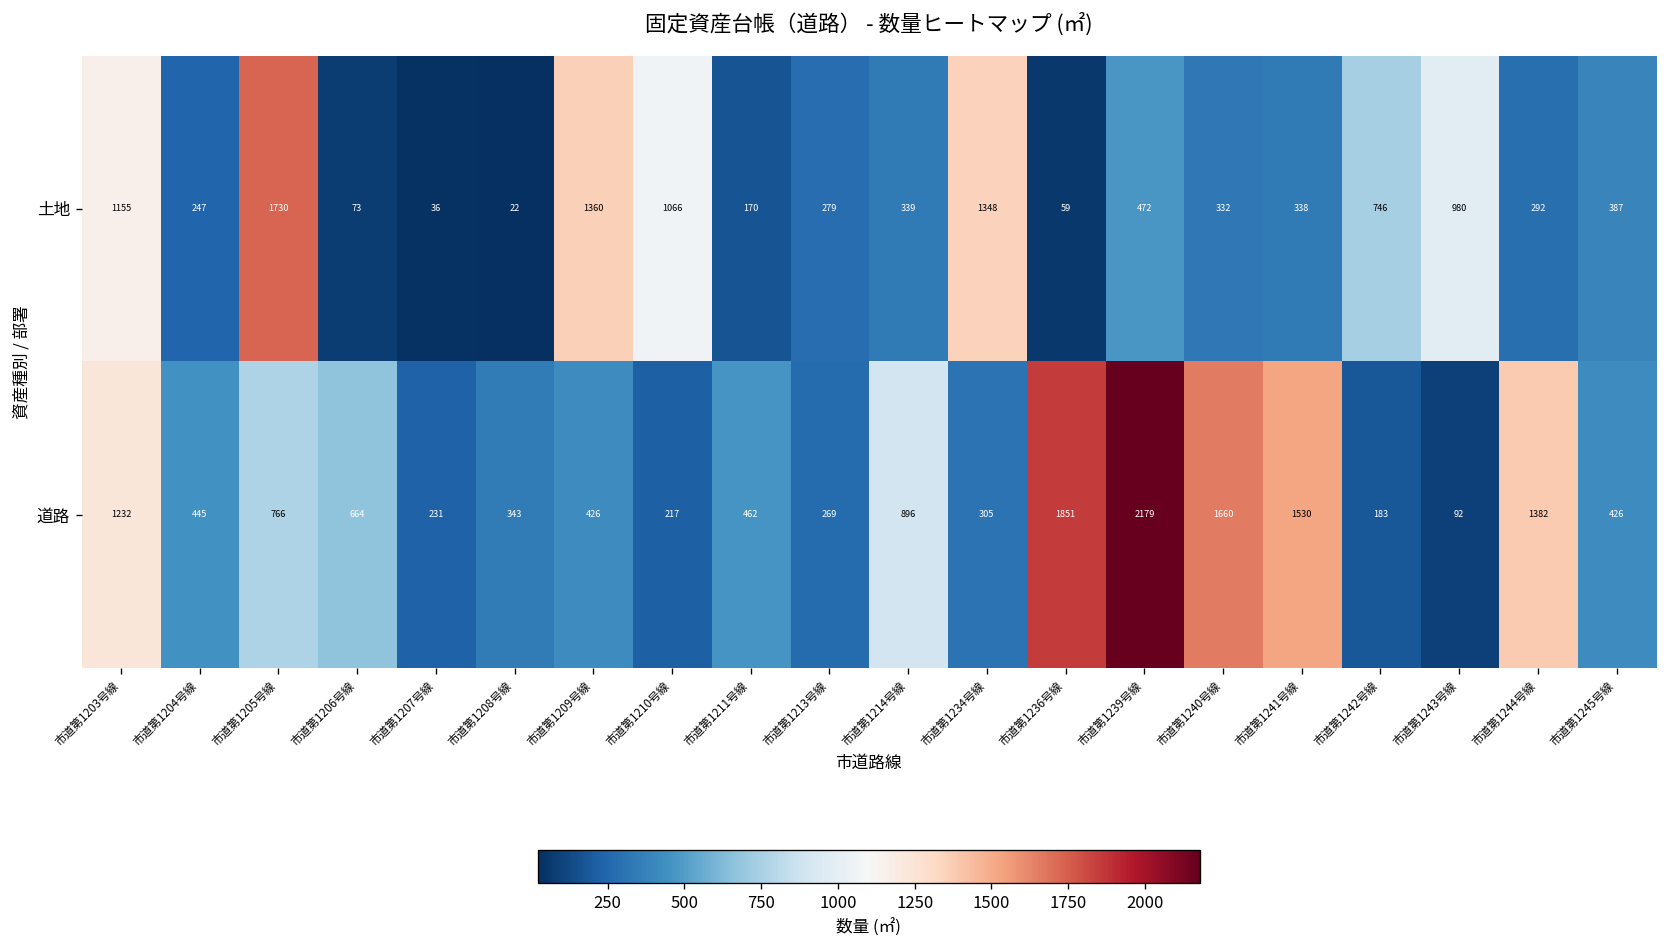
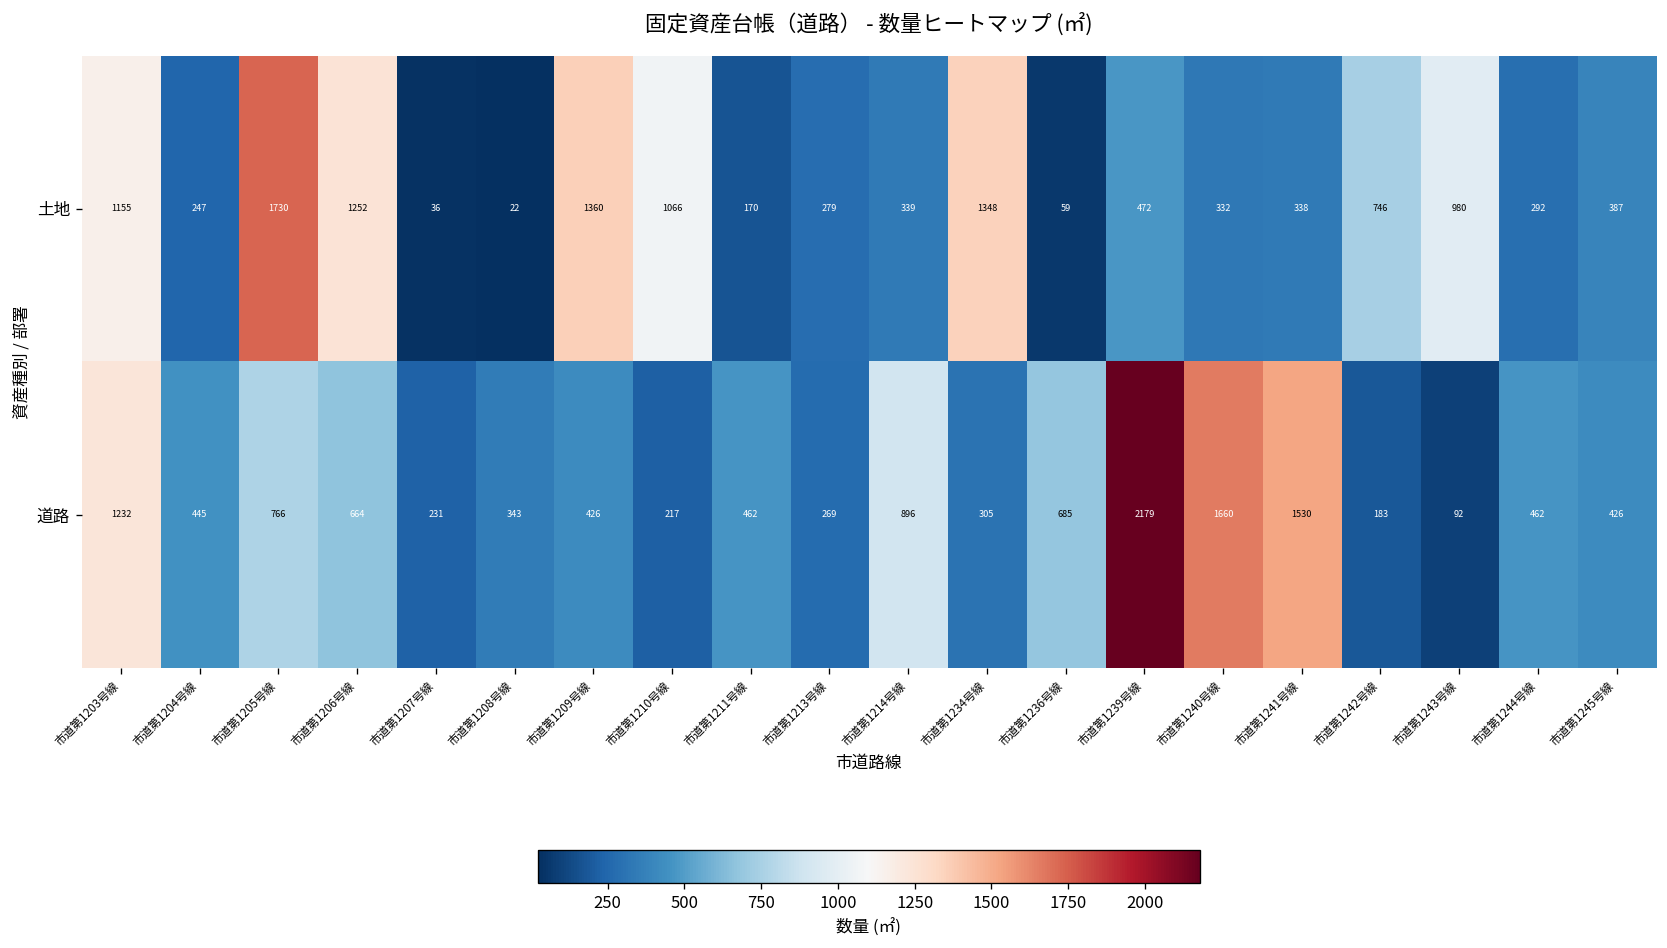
  {
    "土地": {
      "市道第1203号線": 1155,
      "市道第1204号線": 247,
      "市道第1205号線": 1730,
-     "市道第1206号線": 73,
+     "市道第1206号線": 1252,
      "市道第1207号線": 36,
      "市道第1208号線": 22,
      "市道第1209号線": 1360,
      "市道第1210号線": 1066,
      "市道第1211号線": 170,
      "市道第1213号線": 279,
      "市道第1214号線": 339,
      "市道第1234号線": 1348,
      "市道第1236号線": 59,
      "市道第1239号線": 472,
      "市道第1240号線": 332,
      "市道第1241号線": 338,
      "市道第1242号線": 746,
      "市道第1243号線": 980,
      "市道第1244号線": 292,
      "市道第1245号線": 387
    },
    "道路": {
      "市道第1203号線": 1232,
      "市道第1204号線": 445,
      "市道第1205号線": 766,
      "市道第1206号線": 664,
      "市道第1207号線": 231,
      "市道第1208号線": 343,
      "市道第1209号線": 426,
      "市道第1210号線": 217,
      "市道第1211号線": 462,
      "市道第1213号線": 269,
      "市道第1214号線": 896,
      "市道第1234号線": 305,
-     "市道第1236号線": 1851,
+     "市道第1236号線": 685,
      "市道第1239号線": 2179,
      "市道第1240号線": 1660,
      "市道第1241号線": 1530,
      "市道第1242号線": 183,
      "市道第1243号線": 92,
-     "市道第1244号線": 1382,
+     "市道第1244号線": 462,
      "市道第1245号線": 426
    }
  }
